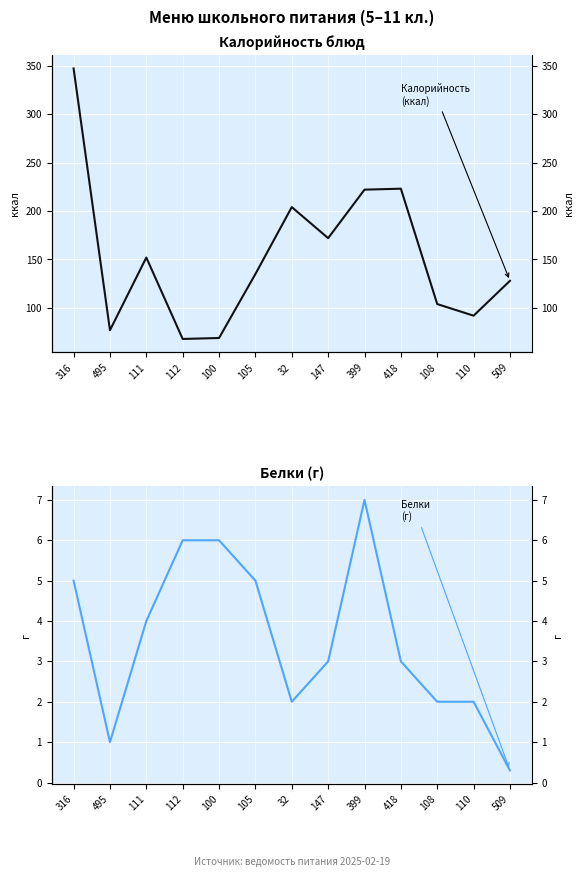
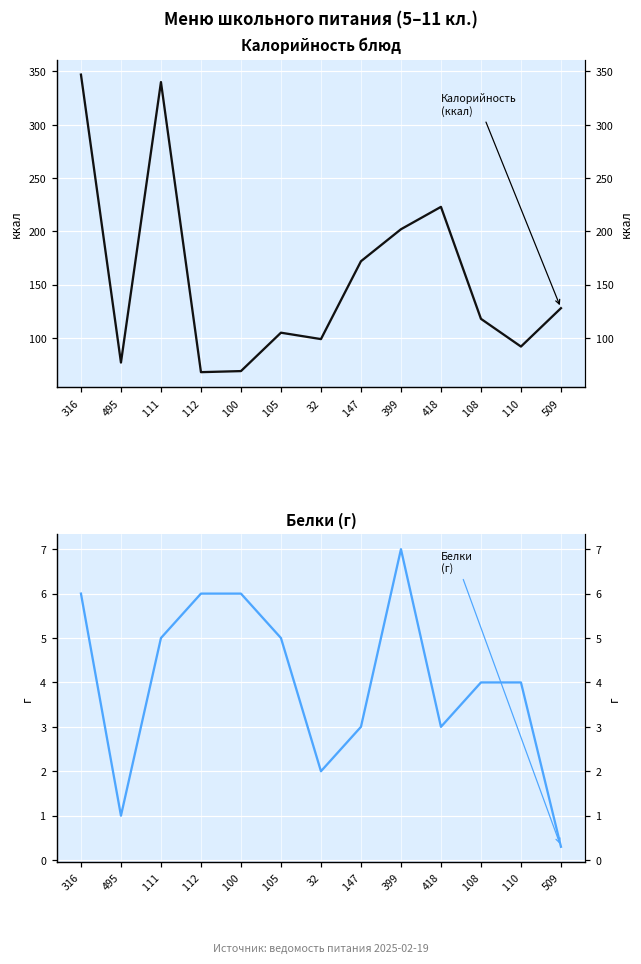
  {
    "Калорийность блюд": {
      "316": 350,
      "495": 80,
-     "111": 150,
+     "111": 340,
      "112": 70,
      "100": 70,
-     "105": 140,
-     "32": 200,
+     "105": 110,
+     "32": 100,
      "147": 170,
-     "399": 220,
+     "399": 200,
      "418": 220,
-     "108": 100,
+     "108": 120,
      "110": 90,
      "509": 130
    },
    "Белки (г)": {
-     "316": 5,
+     "316": 6,
      "495": 1,
-     "111": 4,
+     "111": 5,
      "112": 6,
      "100": 6,
      "105": 5,
      "32": 2,
      "147": 3,
      "399": 7,
      "418": 3,
-     "108": 2,
-     "110": 2,
+     "108": 4,
+     "110": 4,
      "509": 0.3
    }
  }
